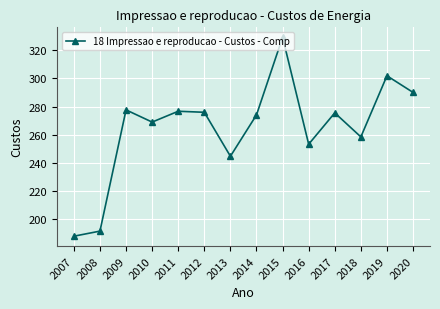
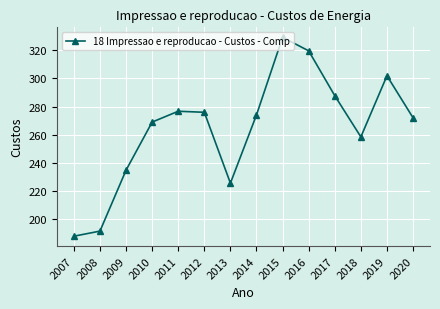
  {
    "2007": 188,
    "2008": 192,
-   "2009": 278,
+   "2009": 235,
    "2010": 269,
    "2011": 277,
    "2012": 276,
-   "2013": 245,
+   "2013": 226,
    "2014": 274,
-   "2016": 253,
-   "2017": 275,
+   "2016": 319,
+   "2017": 288,
    "2018": 258,
    "2019": 302,
-   "2020": 290
+   "2020": 272
  }
